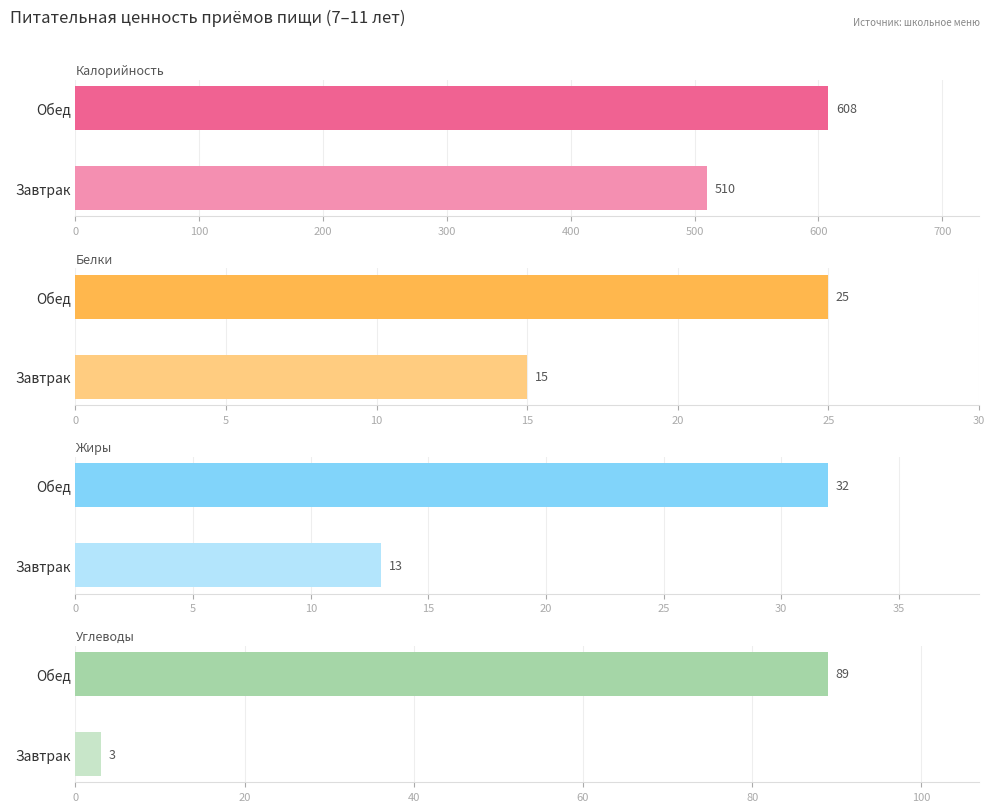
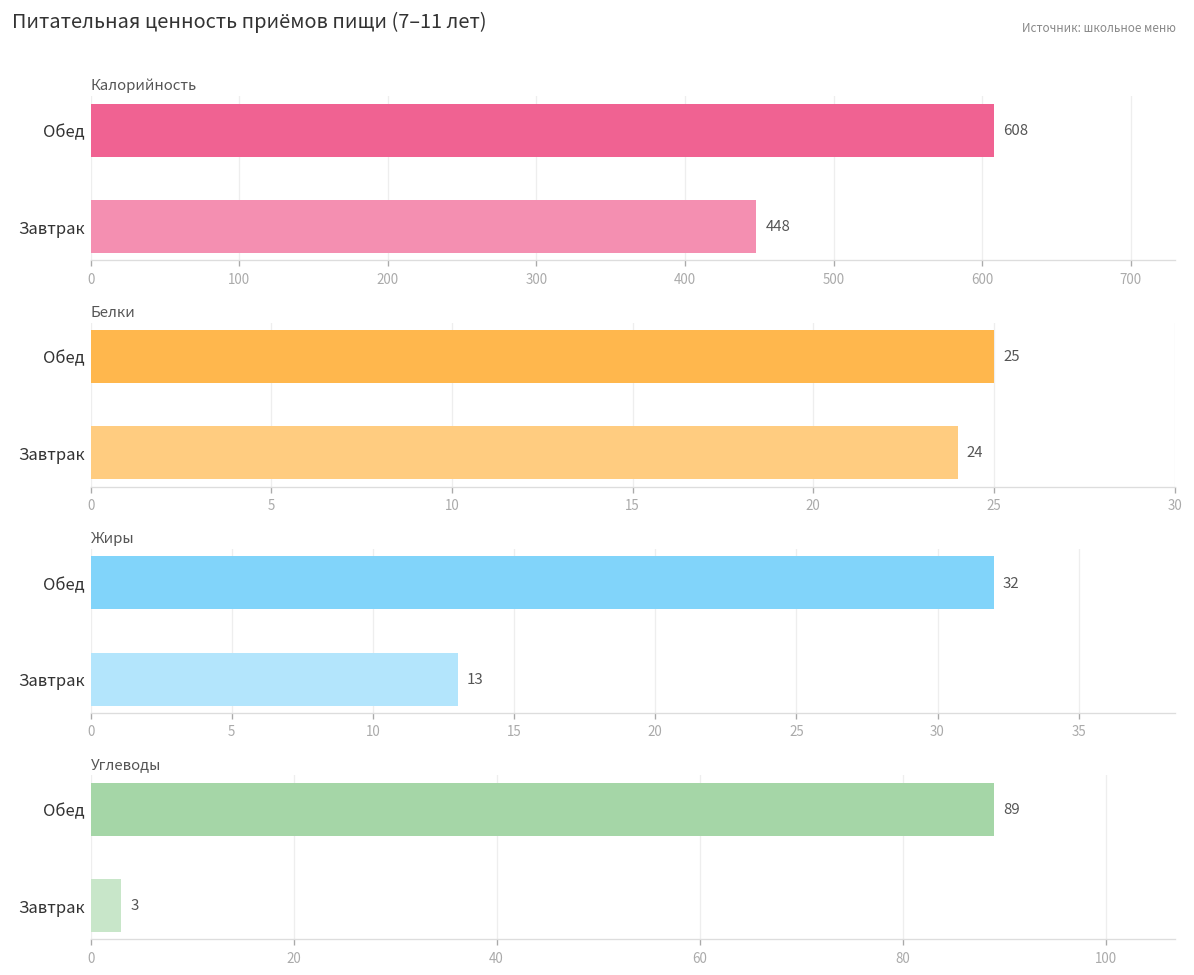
  {
    "Калорийность": {
      "Обед": 608,
-     "Завтрак": 510
+     "Завтрак": 448
    },
    "Белки": {
      "Обед": 25,
-     "Завтрак": 15
+     "Завтрак": 24
    },
    "Жиры": {
      "Обед": 32,
      "Завтрак": 13
    },
    "Углеводы": {
      "Обед": 89,
      "Завтрак": 3
    }
  }
